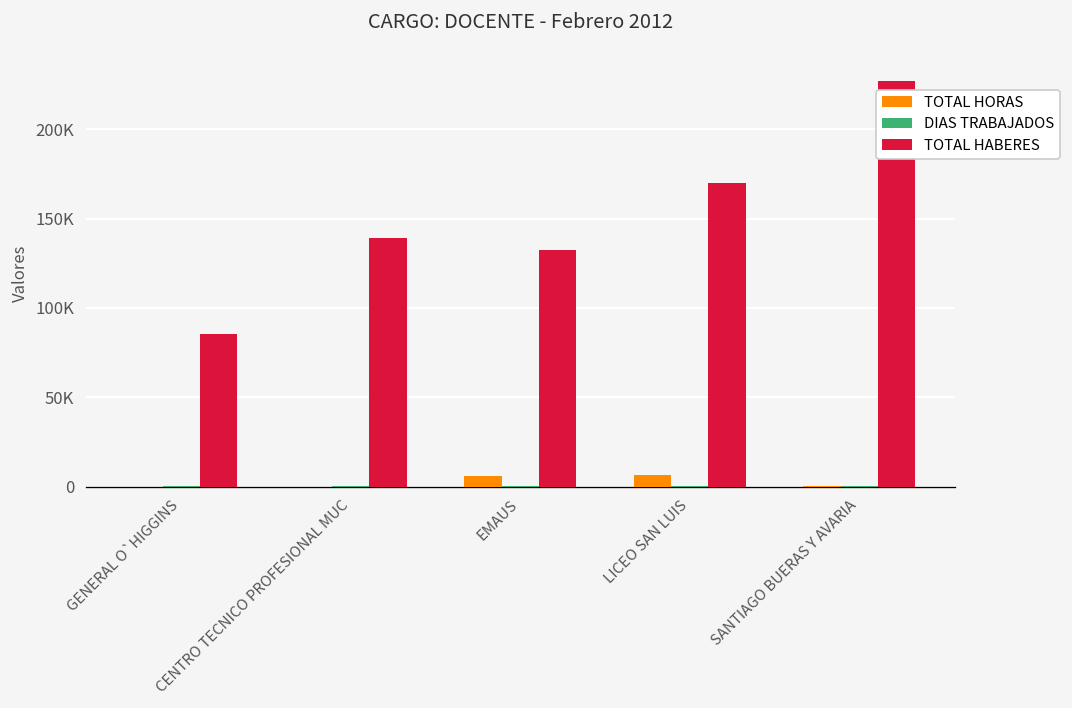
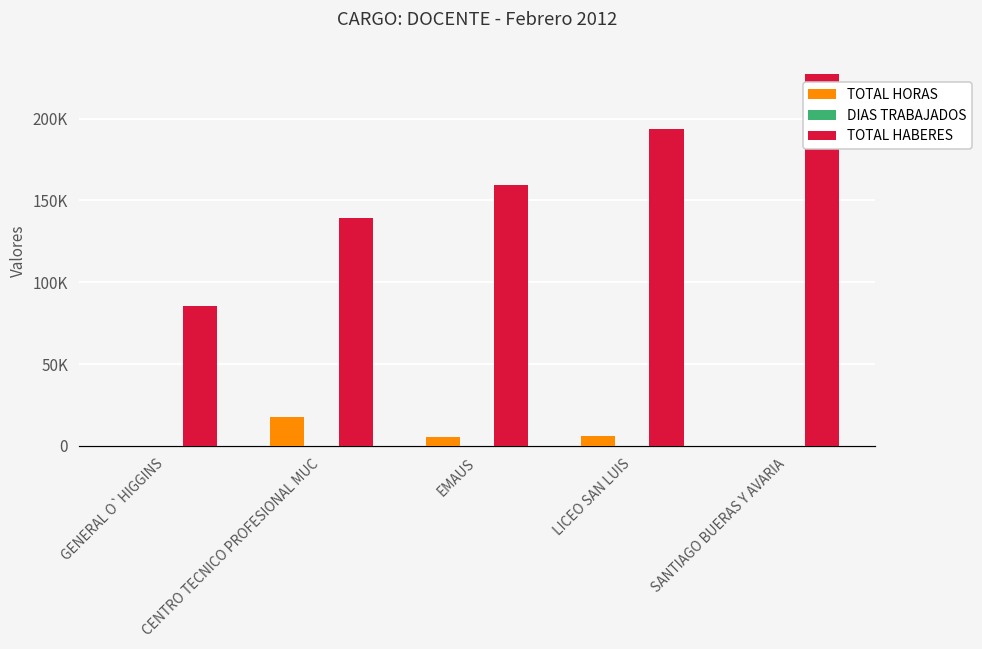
  {
    "TOTAL HORAS": {
-     "CENTRO TECNICO PROFESIONAL MUC": 0,
+     "CENTRO TECNICO PROFESIONAL MUC": 18000,
      "EMAUS": 6000,
      "LICEO SAN LUIS": 6000
    },
    "TOTAL HABERES": {
      "GENERAL O`HIGGINS": 86000,
      "CENTRO TECNICO PROFESIONAL MUC": 139000,
-     "EMAUS": 132000,
-     "LICEO SAN LUIS": 170000,
+     "EMAUS": 159000,
+     "LICEO SAN LUIS": 194000,
      "SANTIAGO BUERAS Y AVARIA": 227000
    }
  }
